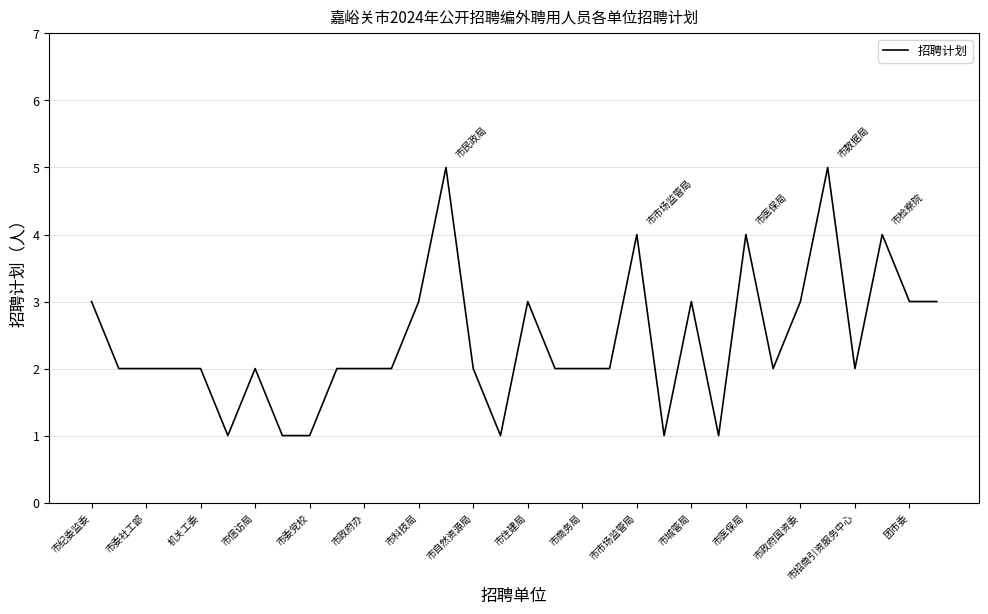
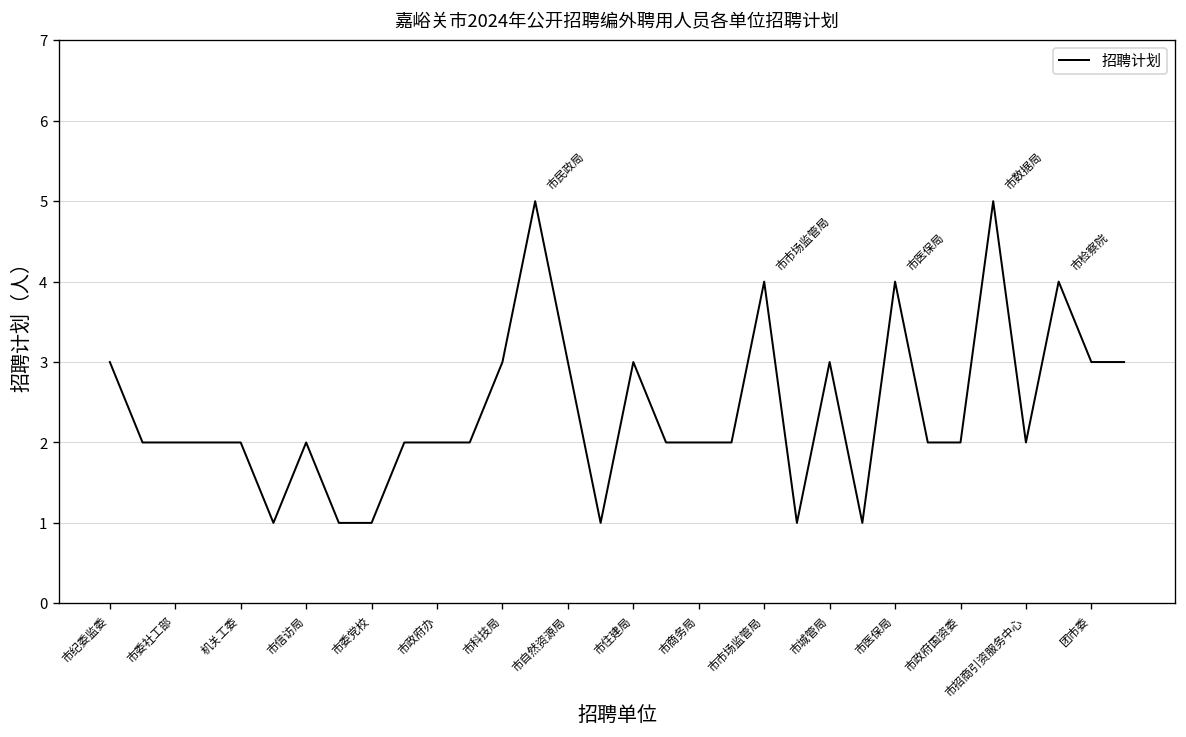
  {
    "市纪委监委": 3,
    "市委社工部": 2,
    "机关工委": 2,
    "市信访局": 2,
    "市委党校": 1,
    "市政府办": 2,
    "市科技局": 3,
-   "市自然资源局": 2,
+   "市自然资源局": 3,
    "市住建局": 3,
    "市商务局": 2,
    "市市场监管局": 4,
    "市城管局": 3,
    "市医保局": 4,
-   "市政府国资委": 3,
+   "市政府国资委": 2,
    "市招商引资服务中心": 2,
    "团市委": 3
  }
